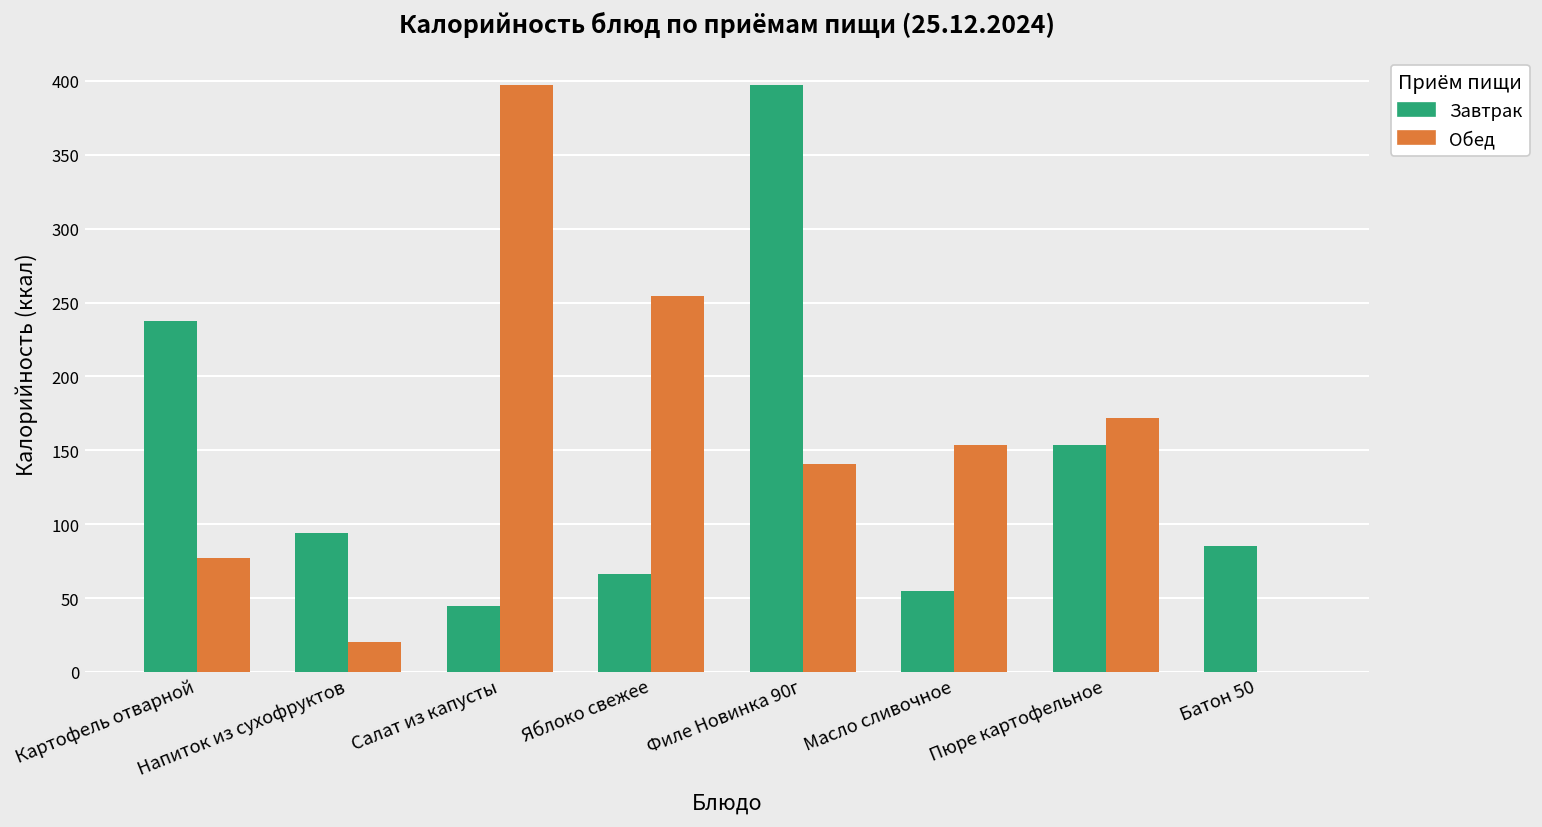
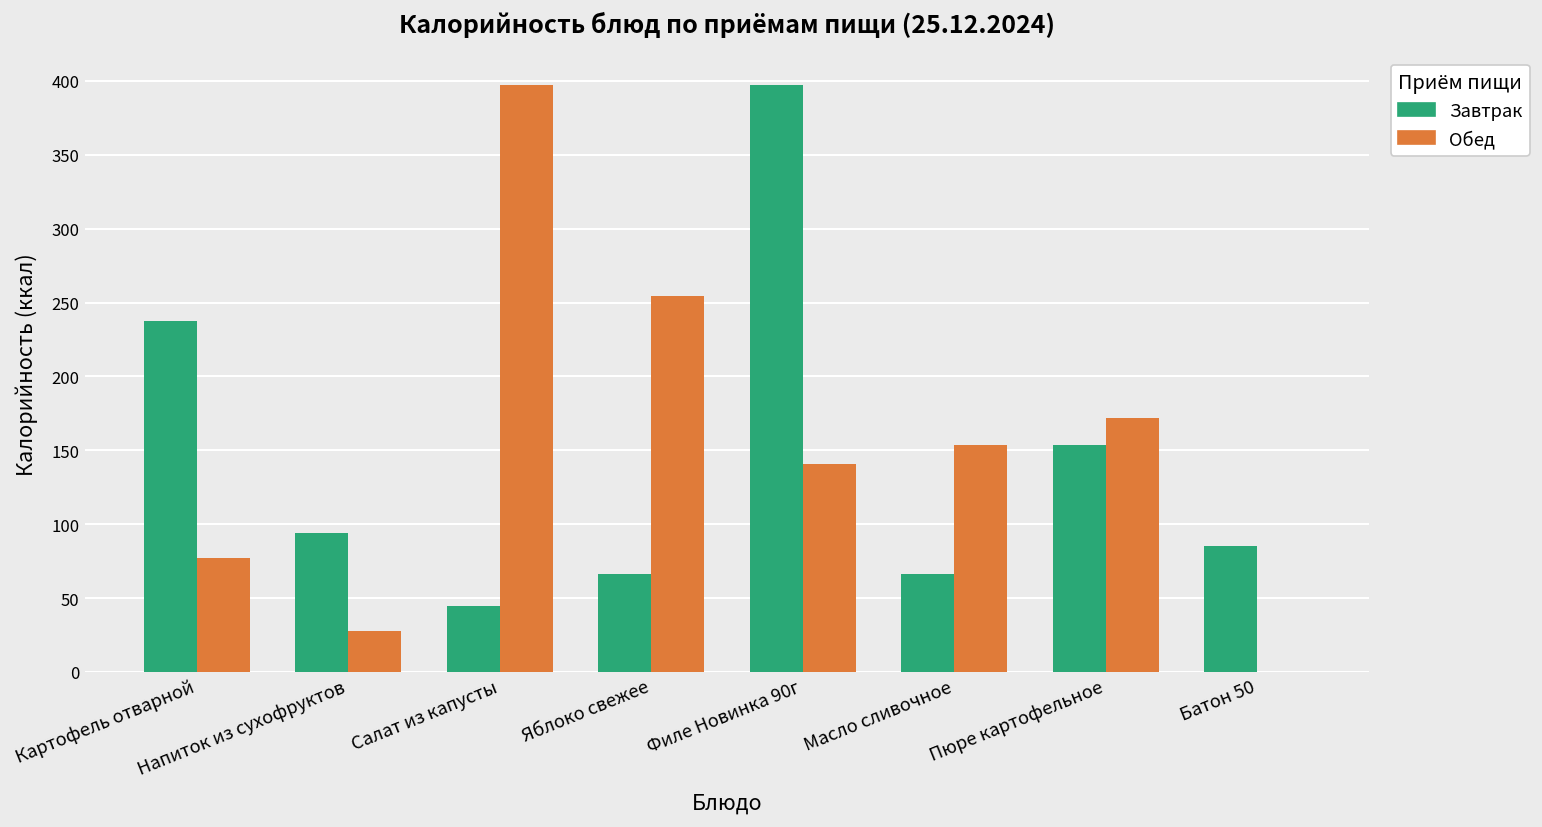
  {
    "Завтрак": {
      "Картофель отварной": 238,
      "Напиток из сухофруктов": 94,
      "Салат из капусты": 45,
      "Яблоко свежее": 67,
      "Филе Новинка 90г": 397,
-     "Масло сливочное": 55,
+     "Масло сливочное": 66,
      "Пюре картофельное": 154,
      "Батон 50": 86
    },
    "Обед": {
      "Картофель отварной": 77,
-     "Напиток из сухофруктов": 20,
+     "Напиток из сухофруктов": 28,
      "Салат из капусты": 397,
      "Яблоко свежее": 254,
      "Филе Новинка 90г": 141,
      "Масло сливочное": 154,
      "Пюре картофельное": 172,
      "Батон 50": 0
    }
  }
